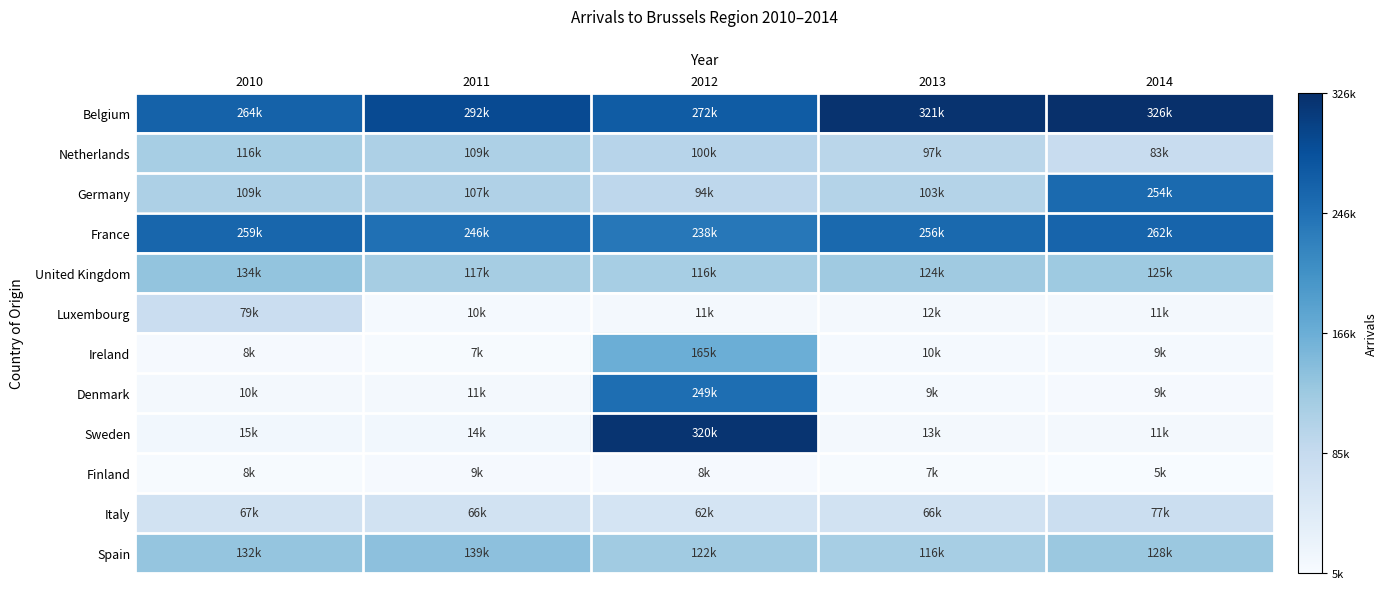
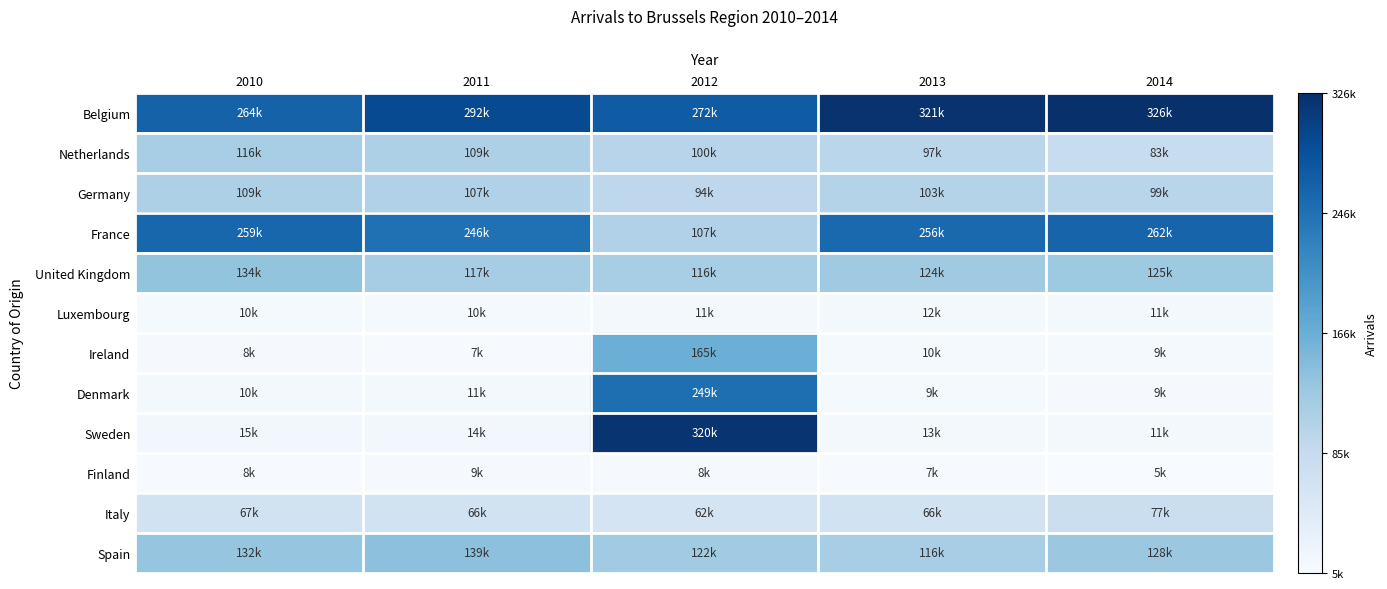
  {
    "Belgium": {
      "2010": "264k",
      "2011": "292k",
      "2012": "272k",
      "2013": "321k",
      "2014": "326k"
    },
    "Netherlands": {
      "2010": "116k",
      "2011": "109k",
      "2012": "100k",
      "2013": "97k",
      "2014": "83k"
    },
    "Germany": {
      "2010": "109k",
      "2011": "107k",
      "2012": "94k",
      "2013": "103k",
-     "2014": "254k"
+     "2014": "99k"
    },
    "France": {
      "2010": "259k",
      "2011": "246k",
-     "2012": "238k",
+     "2012": "107k",
      "2013": "256k",
      "2014": "262k"
    },
    "United Kingdom": {
      "2010": "134k",
      "2011": "117k",
      "2012": "116k",
      "2013": "124k",
      "2014": "125k"
    },
    "Luxembourg": {
-     "2010": "79k",
+     "2010": "10k",
      "2011": "10k",
      "2012": "11k",
      "2013": "12k",
      "2014": "11k"
    },
    "Ireland": {
      "2010": "8k",
      "2011": "7k",
      "2012": "165k",
      "2013": "10k",
      "2014": "9k"
    },
    "Denmark": {
      "2010": "10k",
      "2011": "11k",
      "2012": "249k",
      "2013": "9k",
      "2014": "9k"
    },
    "Sweden": {
      "2010": "15k",
      "2011": "14k",
      "2012": "320k",
      "2013": "13k",
      "2014": "11k"
    },
    "Finland": {
      "2010": "8k",
      "2011": "9k",
      "2012": "8k",
      "2013": "7k",
      "2014": "5k"
    },
    "Italy": {
      "2010": "67k",
      "2011": "66k",
      "2012": "62k",
      "2013": "66k",
      "2014": "77k"
    },
    "Spain": {
      "2010": "132k",
      "2011": "139k",
      "2012": "122k",
      "2013": "116k",
      "2014": "128k"
    }
  }
